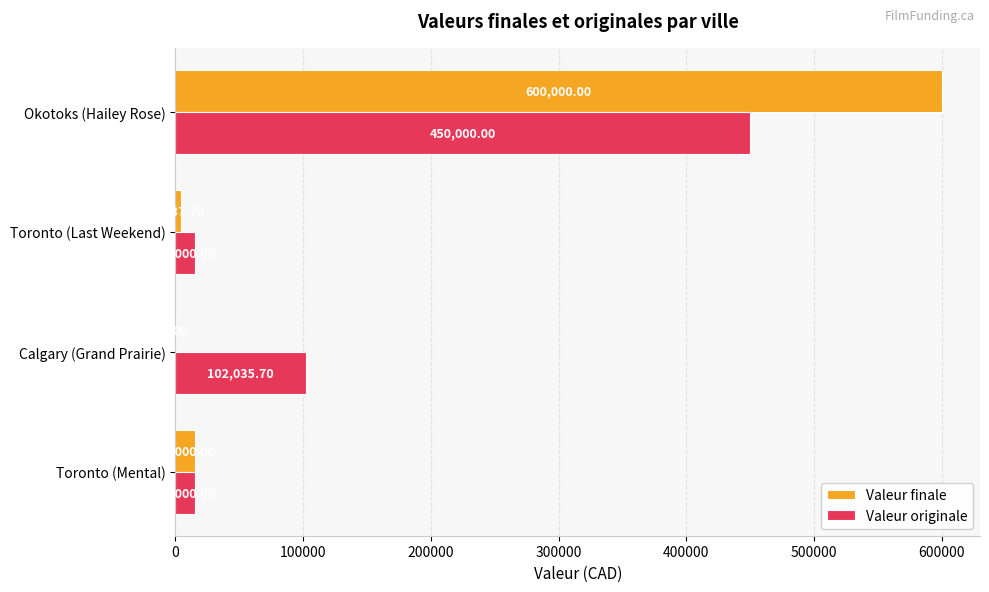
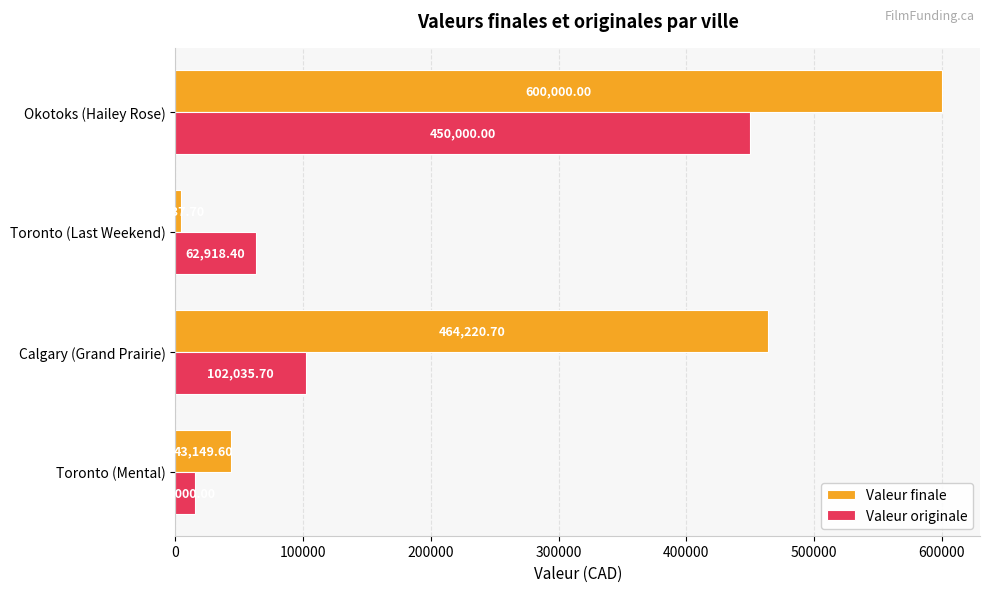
  {
    "Valeur finale": {
      "Toronto (Last Weekend)": 5000,
-     "Calgary (Grand Prairie)": 0,
-     "Toronto (Mental)": 15000
+     "Calgary (Grand Prairie)": 464000,
+     "Toronto (Mental)": 43000
    },
    "Valeur originale": {
-     "Toronto (Last Weekend)": 15000,
+     "Toronto (Last Weekend)": 63000,
      "Toronto (Mental)": 15000
    }
  }
